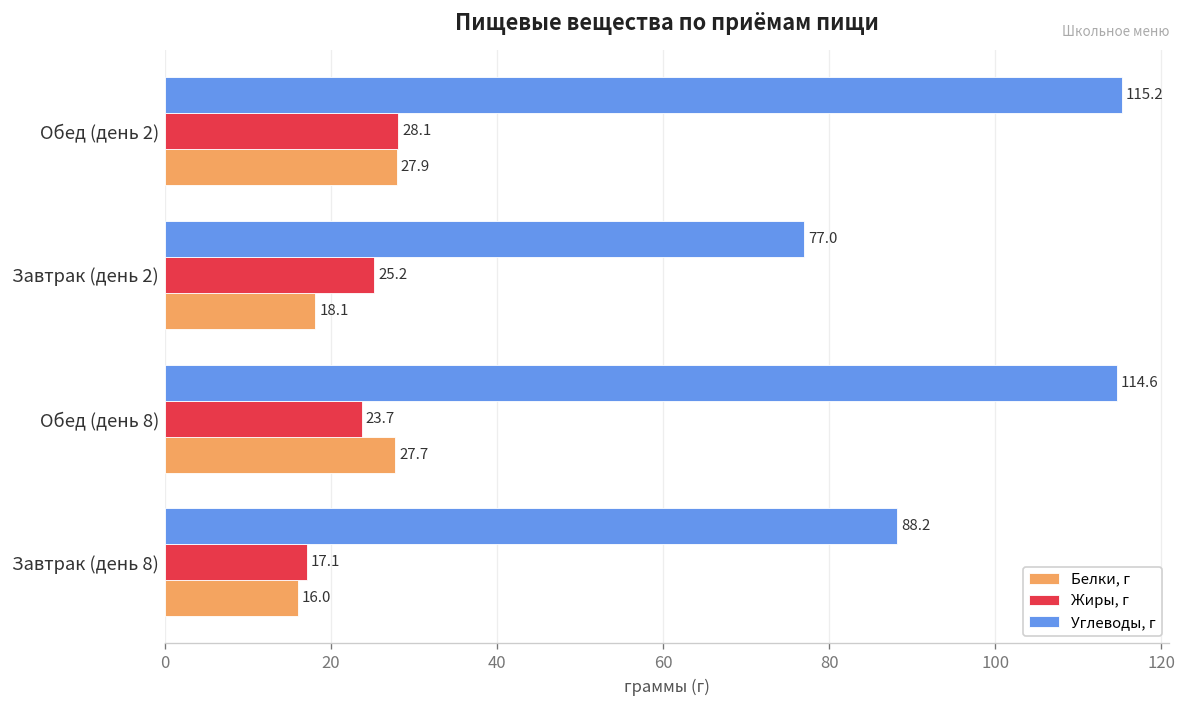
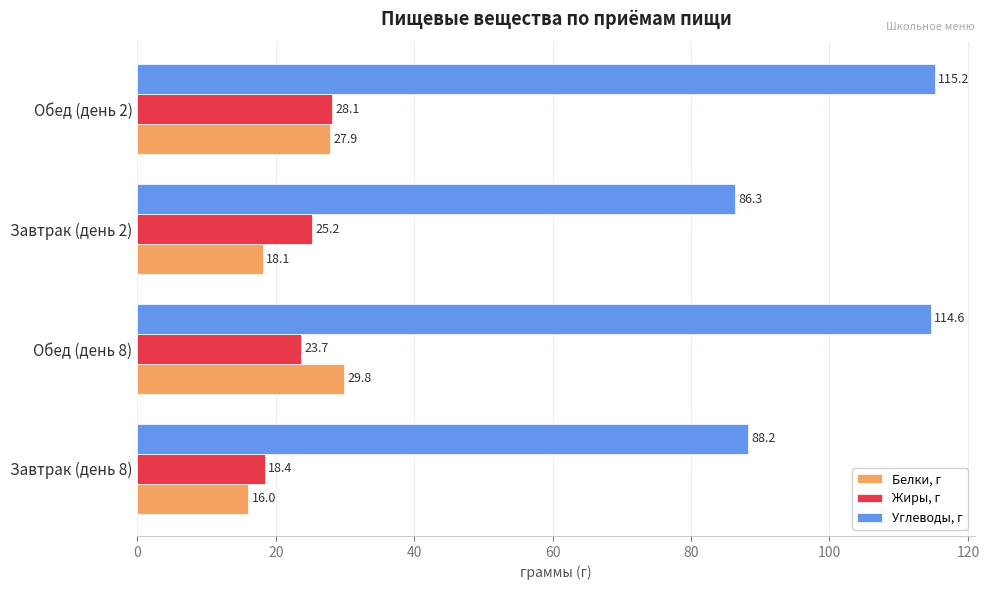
  {
    "Белки, г": {
      "Обед (день 2)": 27.9,
      "Завтрак (день 2)": 18.1,
-     "Обед (день 8)": 27.7,
+     "Обед (день 8)": 29.8,
      "Завтрак (день 8)": 16.0
    },
    "Жиры, г": {
      "Обед (день 2)": 28.1,
      "Завтрак (день 2)": 25.2,
      "Обед (день 8)": 23.7,
-     "Завтрак (день 8)": 17.1
+     "Завтрак (день 8)": 18.4
    },
    "Углеводы, г": {
      "Обед (день 2)": 115.2,
-     "Завтрак (день 2)": 77.0,
+     "Завтрак (день 2)": 86.3,
      "Обед (день 8)": 114.6,
      "Завтрак (день 8)": 88.2
    }
  }
